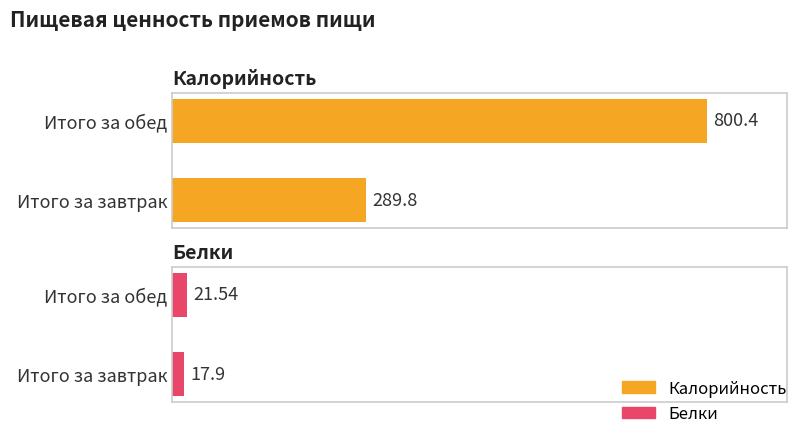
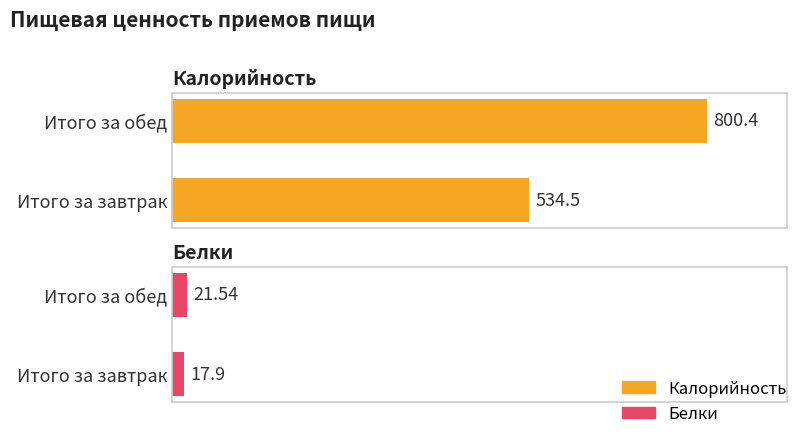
  {
    "Калорийность": {
      "Итого за обед": 800.4,
-     "Итого за завтрак": 289.8
+     "Итого за завтрак": 534.5
    },
    "Белки": {
      "Итого за обед": 21.54,
      "Итого за завтрак": 17.9
    }
  }
